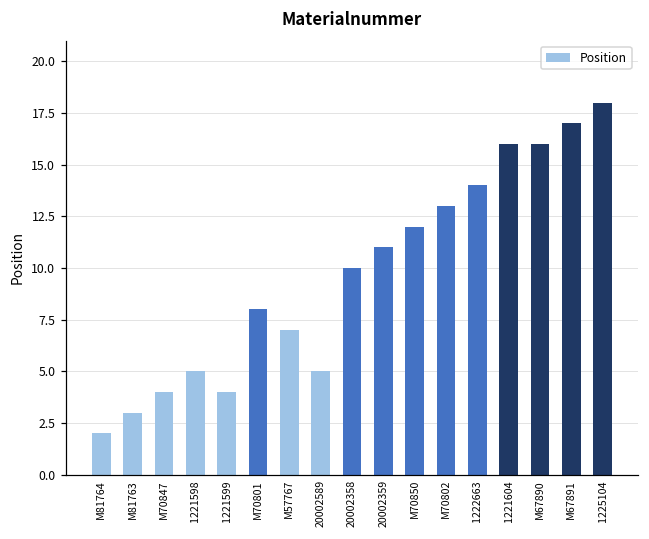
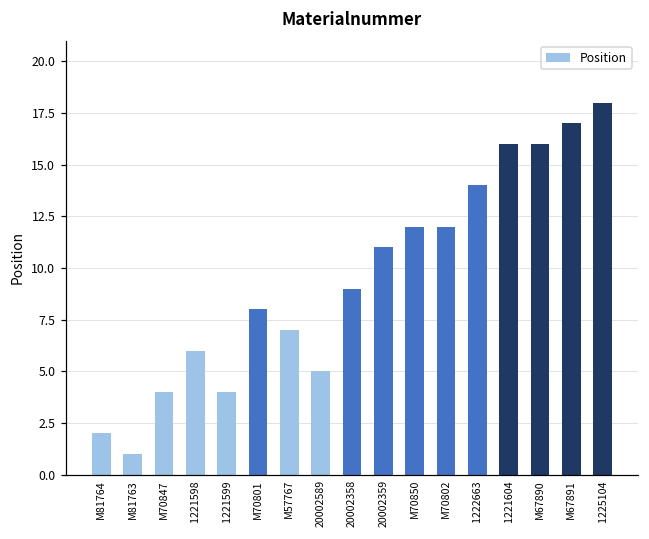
  {
    "M81764": 2,
-   "M81763": 3,
+   "M81763": 1,
    "M70847": 4,
-   "1221598": 5,
+   "1221598": 6,
    "1221599": 4,
    "M70801": 8,
    "M57767": 7,
    "20002589": 5,
-   "20002358": 10,
+   "20002358": 9,
    "20002359": 11,
    "M70850": 12,
-   "M70802": 13,
+   "M70802": 12,
    "1222663": 14,
    "1221604": 16,
    "M67890": 16,
    "M67891": 17,
    "1225104": 18
  }
